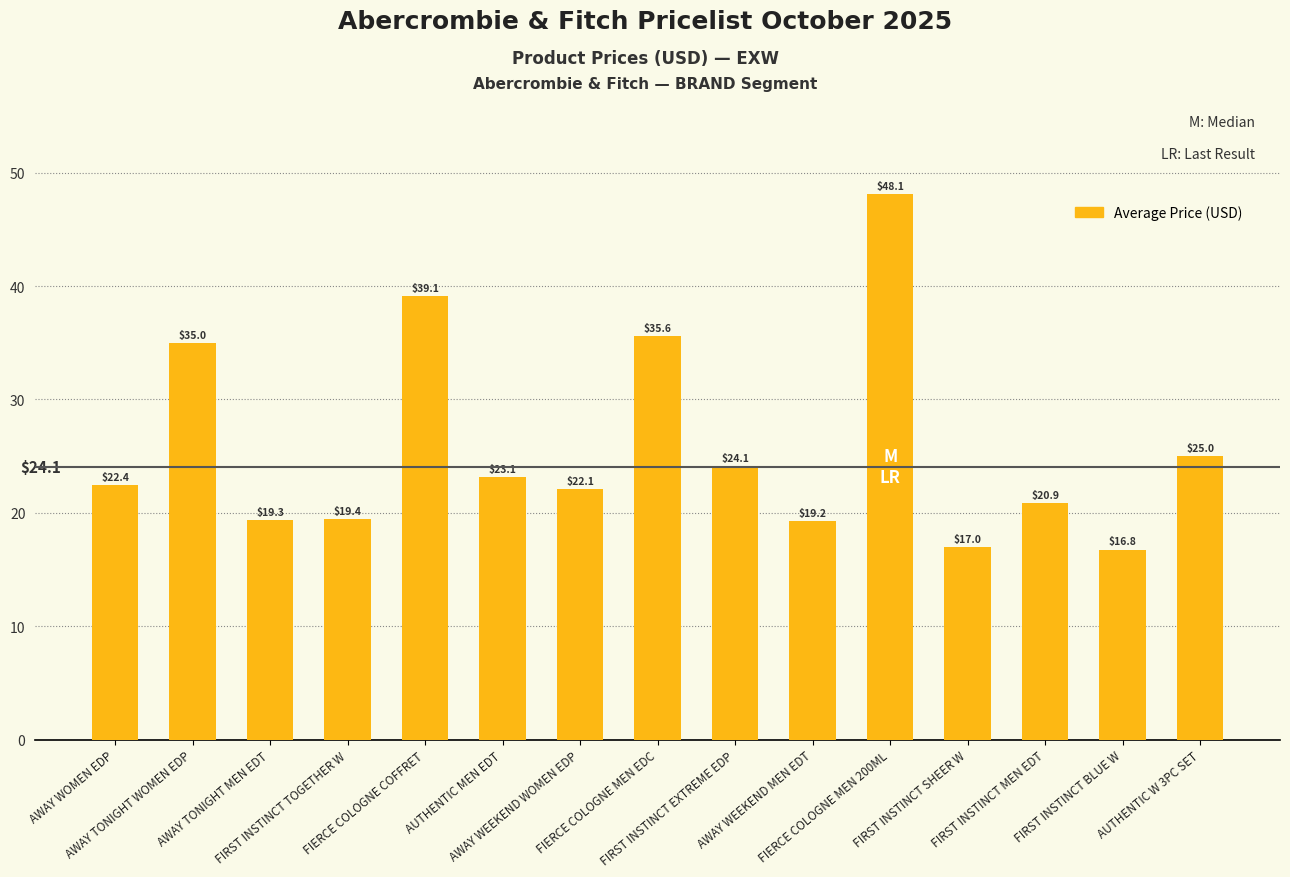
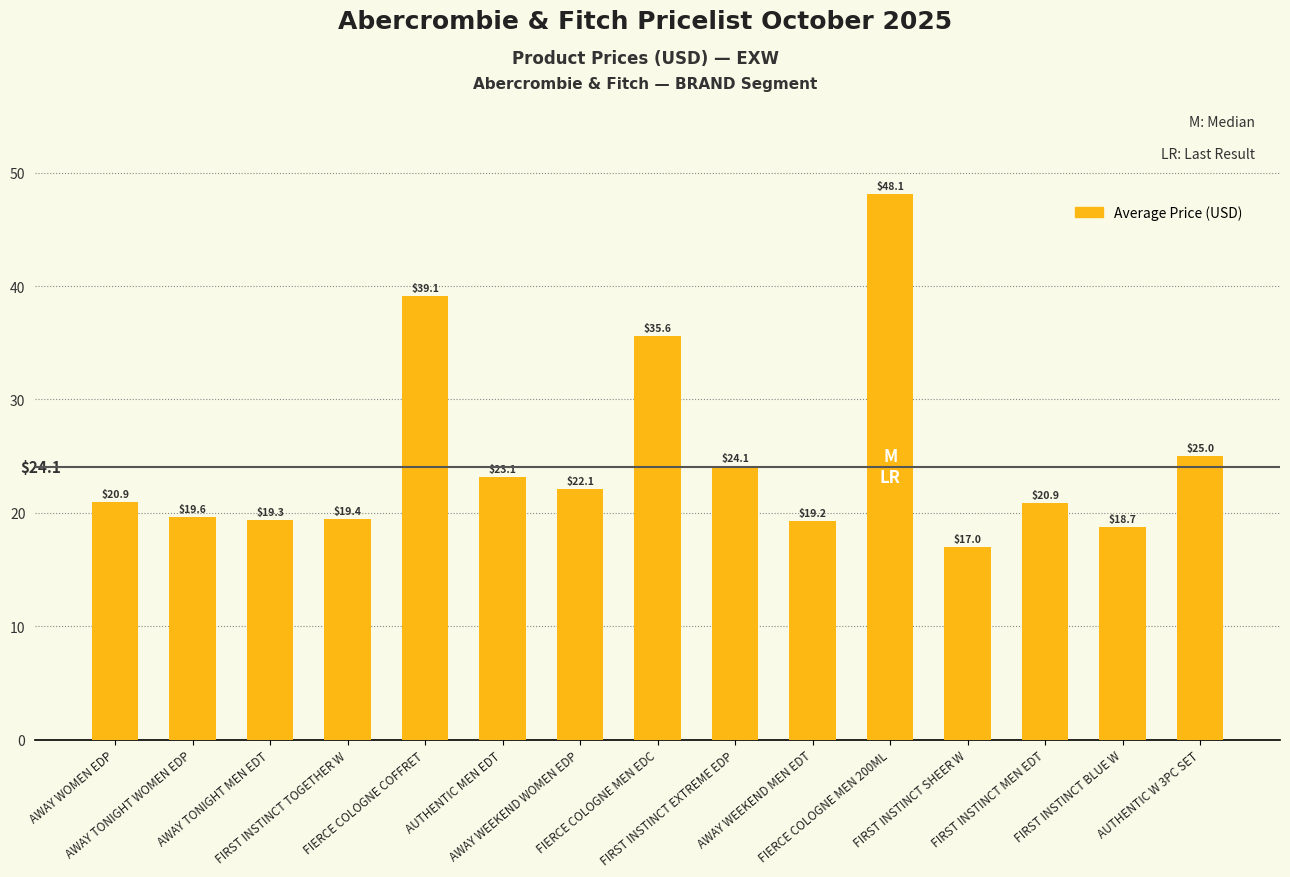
  {
-   "AWAY WOMEN EDP": "$22.4",
-   "AWAY TONIGHT WOMEN EDP": "$35.0",
+   "AWAY WOMEN EDP": "$20.9",
+   "AWAY TONIGHT WOMEN EDP": "$19.6",
    "AWAY TONIGHT MEN EDT": "$19.3",
    "FIRST INSTINCT TOGETHER W": "$19.4",
    "FIERCE COLOGNE COFFRET": "$39.1",
    "AUTHENTIC MEN EDT": "$23.1",
    "AWAY WEEKEND WOMEN EDP": "$22.1",
    "FIERCE COLOGNE MEN EDC": "$35.6",
    "FIRST INSTINCT EXTREME EDP": "$24.1",
    "AWAY WEEKEND MEN EDT": "$19.2",
    "FIERCE COLOGNE MEN 200ML": "$48.1",
    "FIRST INSTINCT SHEER W": "$17.0",
    "FIRST INSTINCT MEN EDT": "$20.9",
-   "FIRST INSTINCT BLUE W": "$16.8",
+   "FIRST INSTINCT BLUE W": "$18.7",
    "AUTHENTIC W 3PC SET": "$25.0"
  }
